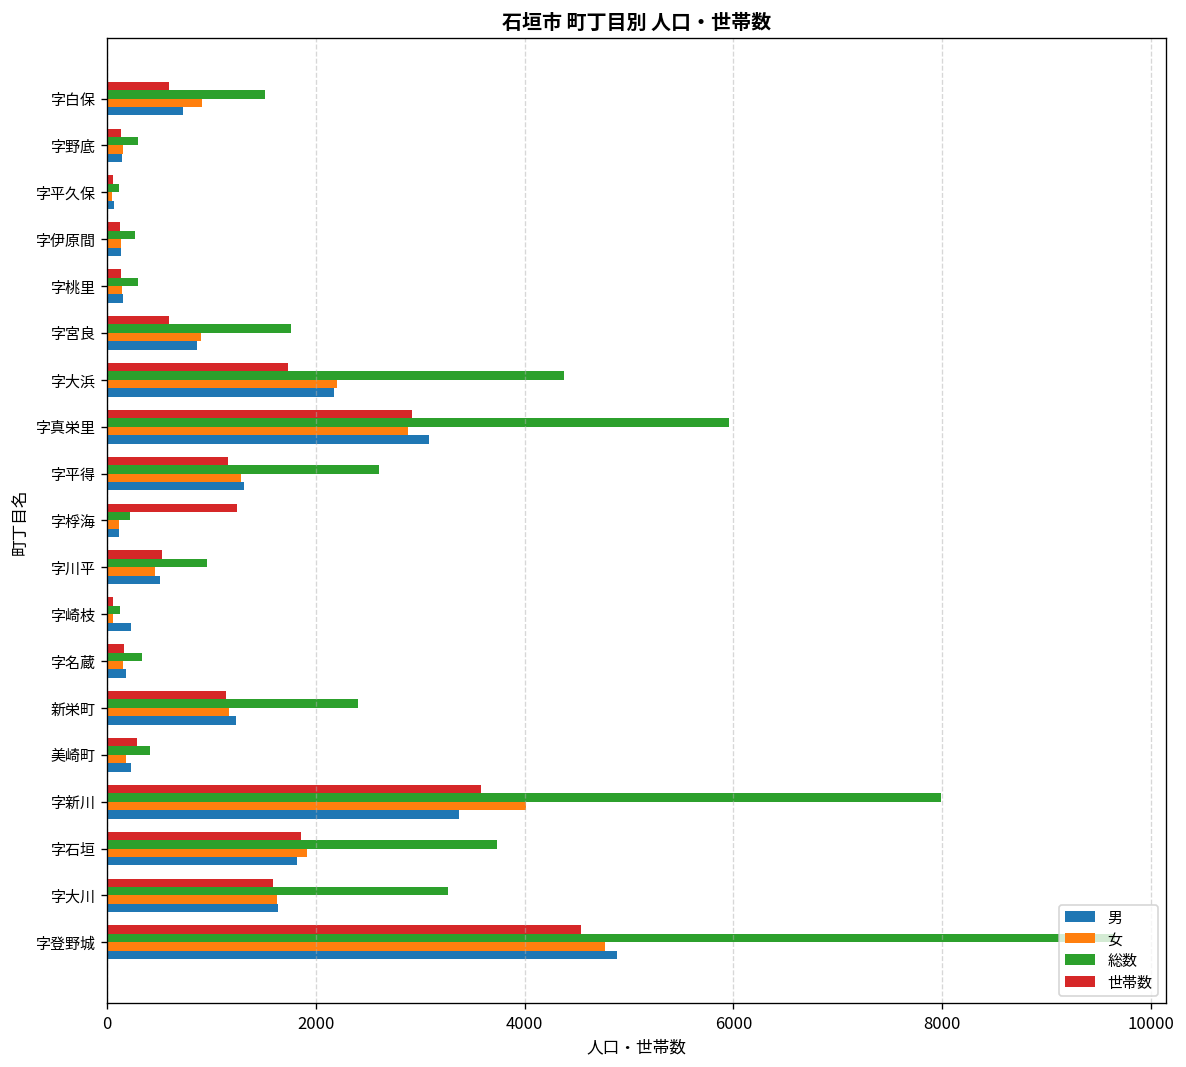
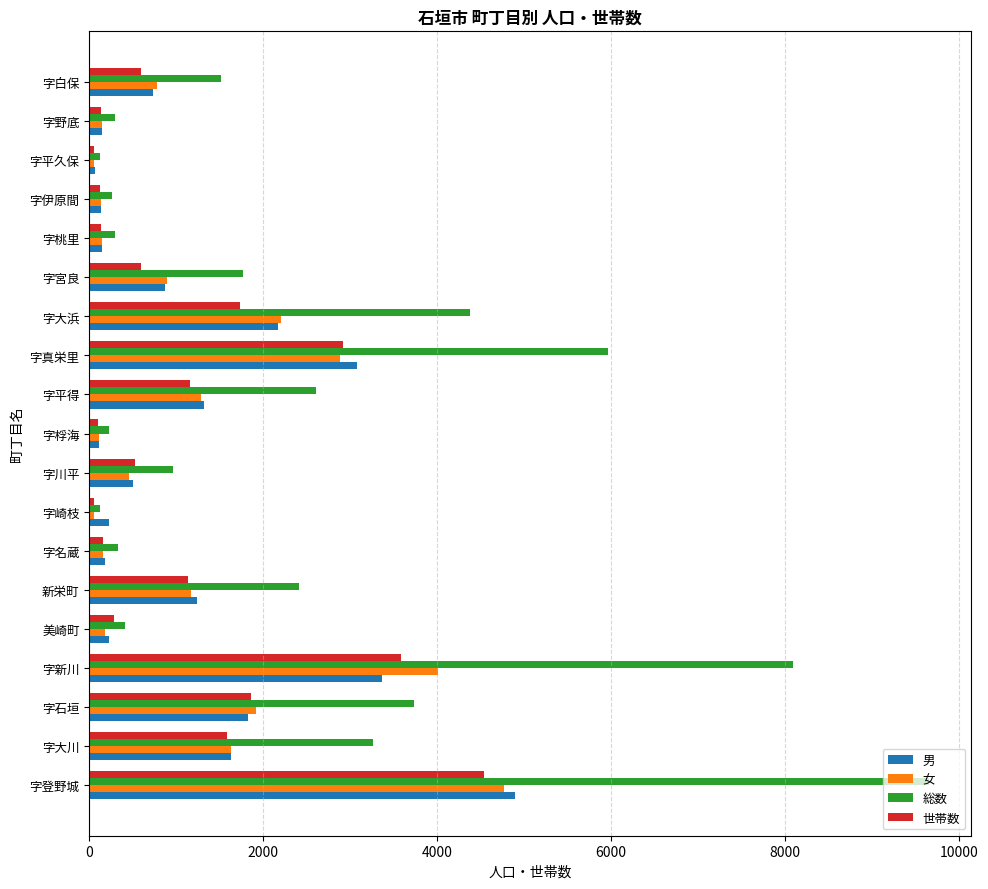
  {
    "男": {
      "字白保": 700,
      "字野底": 100,
      "字平久保": 100,
      "字伊原間": 100,
      "字桃里": 200,
      "字宮良": 900,
      "字大浜": 2200,
      "字真栄里": 3100,
      "字平得": 1300,
      "字桴海": 100,
      "字川平": 500,
      "字崎枝": 200,
      "字名蔵": 200,
      "新栄町": 1200,
      "美崎町": 200,
      "字新川": 3400,
      "字石垣": 1800,
      "字大川": 1600,
      "字登野城": 4900
    },
    "女": {
-     "字白保": 900,
+     "字白保": 800,
      "字野底": 200,
      "字平久保": 100,
      "字伊原間": 100,
      "字桃里": 100,
      "字宮良": 900,
      "字大浜": 2200,
      "字真栄里": 2900,
      "字平得": 1300,
      "字桴海": 100,
      "字川平": 500,
      "字崎枝": 100,
      "字名蔵": 200,
      "新栄町": 1200,
      "美崎町": 200,
      "字新川": 4000,
      "字石垣": 1900,
      "字大川": 1600,
      "字登野城": 4800
    },
    "総数": {
      "字白保": 1500,
      "字野底": 300,
      "字平久保": 100,
      "字伊原間": 300,
      "字桃里": 300,
      "字宮良": 1800,
      "字大浜": 4400,
      "字真栄里": 6000,
      "字平得": 2600,
      "字桴海": 200,
      "字川平": 1000,
      "字崎枝": 100,
      "字名蔵": 300,
      "新栄町": 2400,
      "美崎町": 400,
-     "字新川": 8000,
+     "字新川": 8100,
      "字石垣": 3700,
      "字大川": 3300
    },
    "世帯数": {
      "字白保": 600,
      "字野底": 100,
      "字平久保": 100,
      "字伊原間": 100,
      "字桃里": 100,
      "字宮良": 600,
      "字大浜": 1700,
      "字真栄里": 2900,
      "字平得": 1200,
-     "字桴海": 1200,
+     "字桴海": 100,
      "字川平": 500,
      "字崎枝": 100,
      "字名蔵": 200,
      "新栄町": 1100,
      "美崎町": 300,
      "字新川": 3600,
      "字石垣": 1900,
      "字大川": 1600,
      "字登野城": 4500
    }
  }
